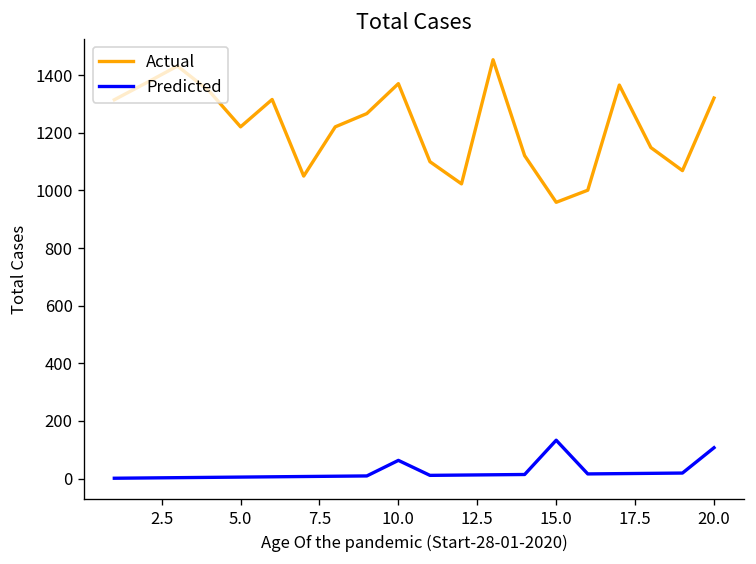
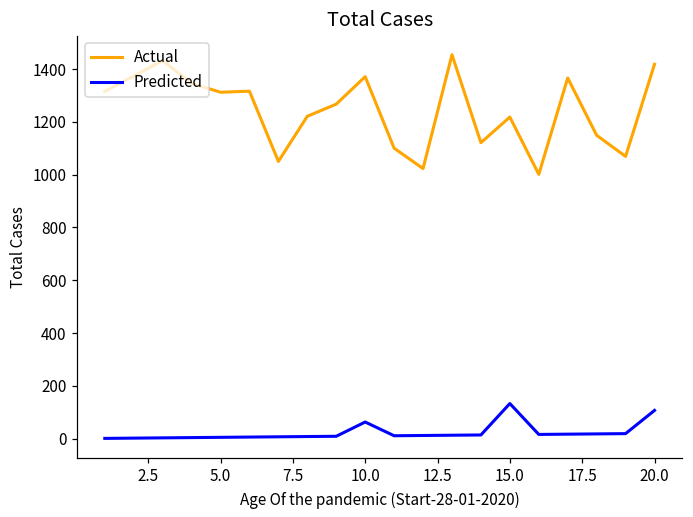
  {
    "Actual": {
-     "5.0": 1220,
+     "5.0": 1310,
      "10.0": 1370,
-     "15.0": 960,
-     "20.0": 1320
+     "15.0": 1220,
+     "20.0": 1420
    },
    "Predicted": {
      "5.0": 10,
      "10.0": 60,
      "15.0": 130,
      "20.0": 110
    }
  }
